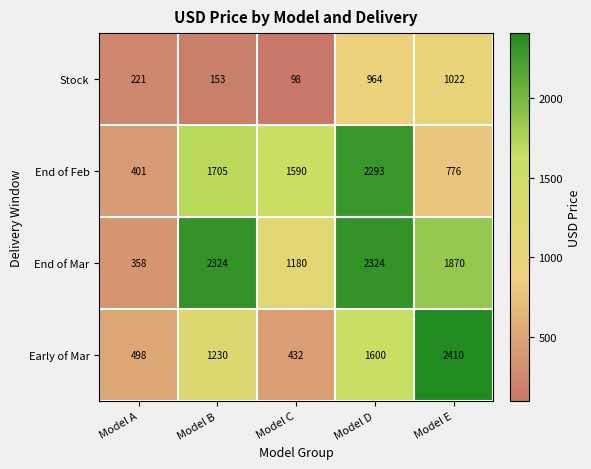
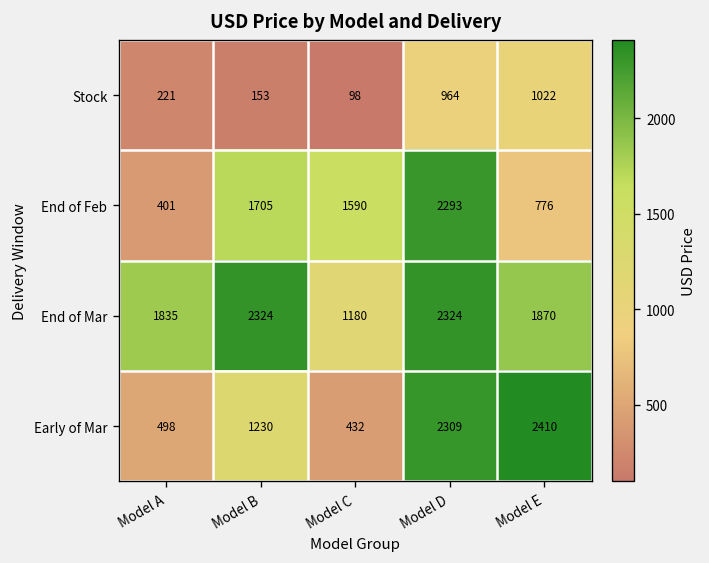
  {
    "Stock": {
      "Model A": 221,
      "Model B": 153,
      "Model C": 98,
      "Model D": 964,
      "Model E": 1022
    },
    "End of Feb": {
      "Model A": 401,
      "Model B": 1705,
      "Model C": 1590,
      "Model D": 2293,
      "Model E": 776
    },
    "End of Mar": {
-     "Model A": 358,
+     "Model A": 1835,
      "Model B": 2324,
      "Model C": 1180,
      "Model D": 2324,
      "Model E": 1870
    },
    "Early of Mar": {
      "Model A": 498,
      "Model B": 1230,
      "Model C": 432,
-     "Model D": 1600,
+     "Model D": 2309,
      "Model E": 2410
    }
  }
